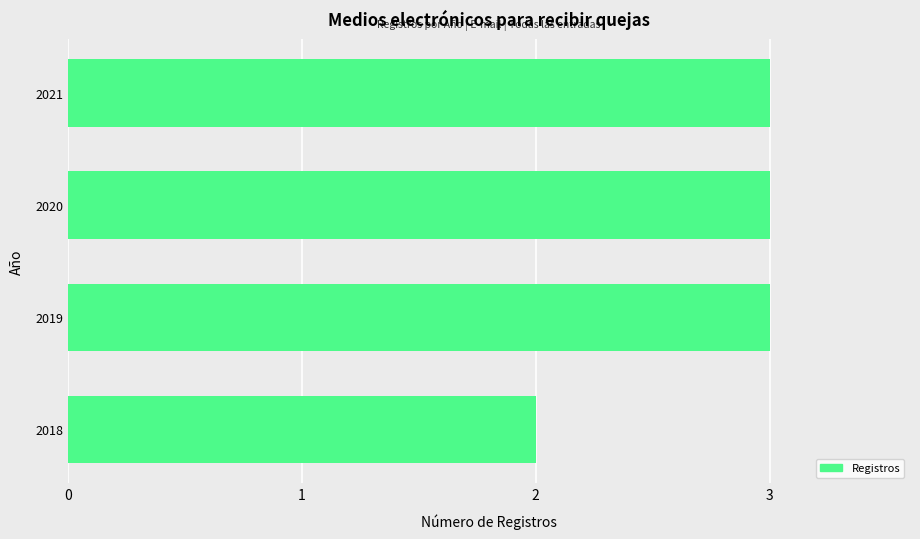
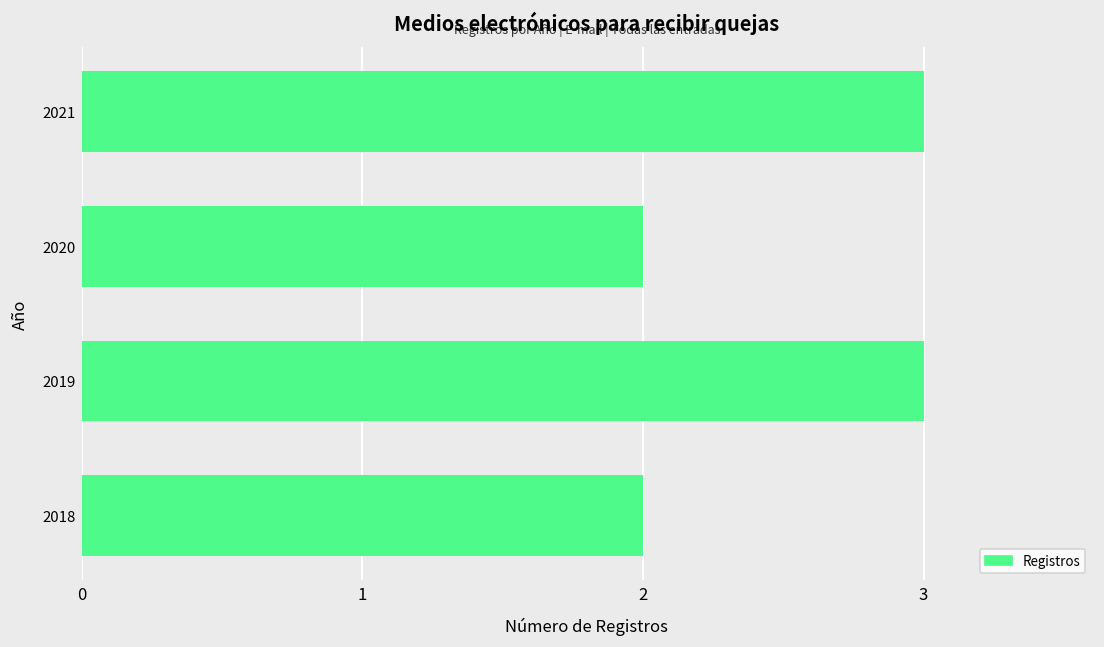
  {
    "2021": 3,
-   "2020": 3,
+   "2020": 2,
    "2019": 3,
    "2018": 2
  }
